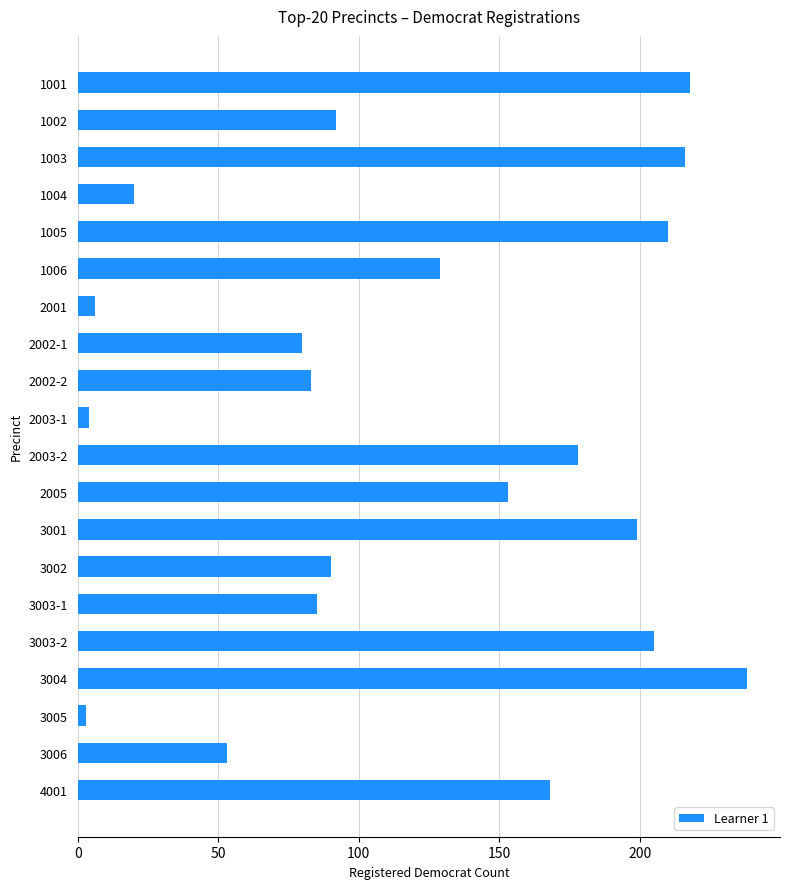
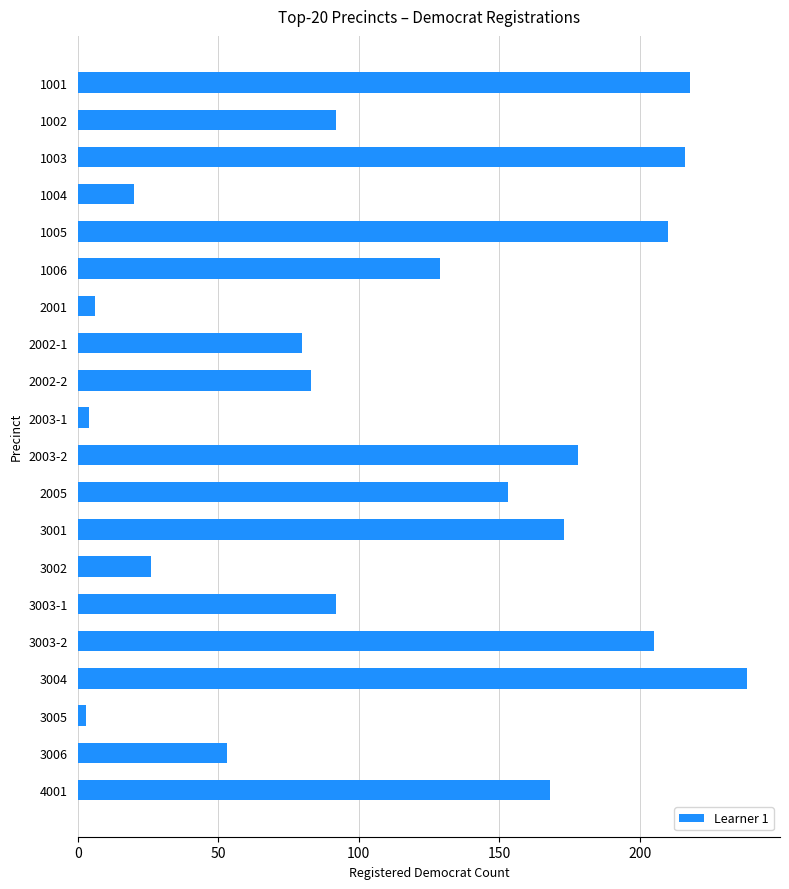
  {
    "1001": 218,
    "1002": 92,
    "1003": 216,
    "1004": 20,
    "1005": 210,
    "1006": 129,
    "2001": 6,
    "2002-1": 80,
    "2002-2": 83,
    "2003-1": 4,
    "2003-2": 178,
    "2005": 153,
-   "3001": 199,
-   "3002": 90,
-   "3003-1": 85,
+   "3001": 173,
+   "3002": 26,
+   "3003-1": 92,
    "3003-2": 205,
    "3004": 238,
    "3005": 3,
    "3006": 53,
    "4001": 168
  }
